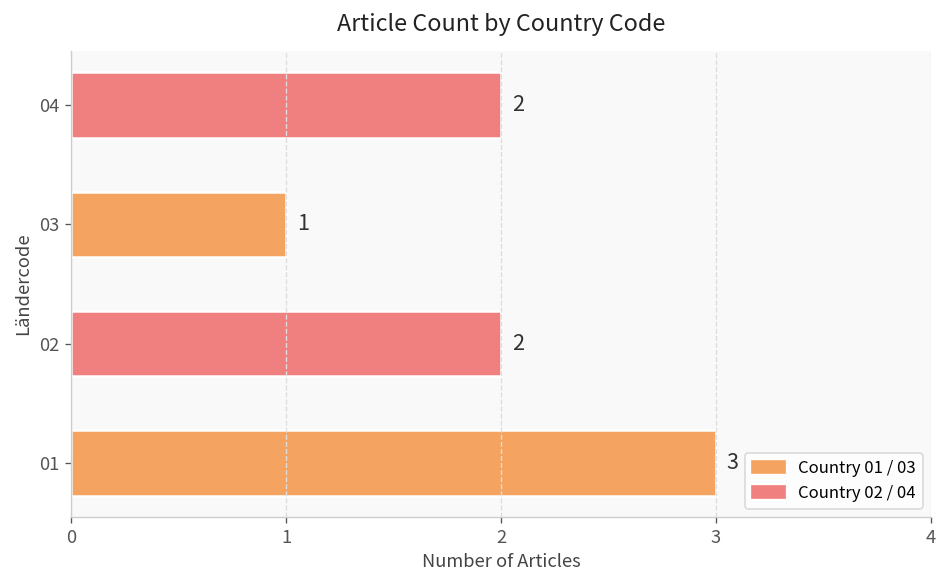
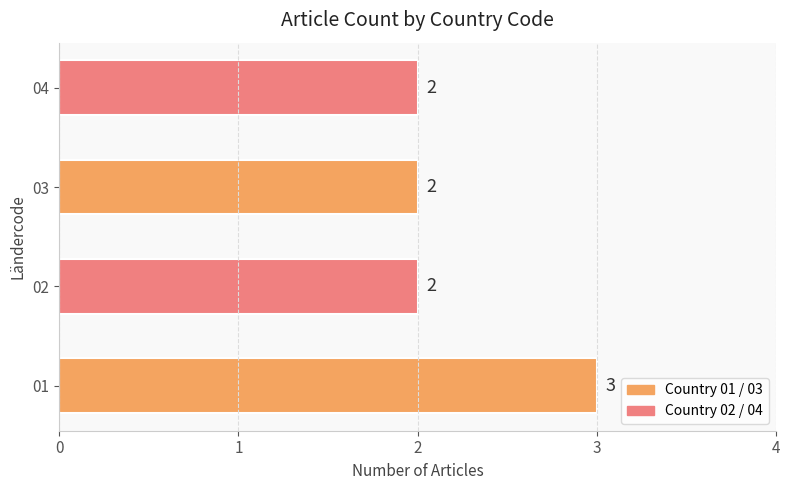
  {
    "04": 2,
-   "03": 1,
+   "03": 2,
    "02": 2,
    "01": 3
  }
